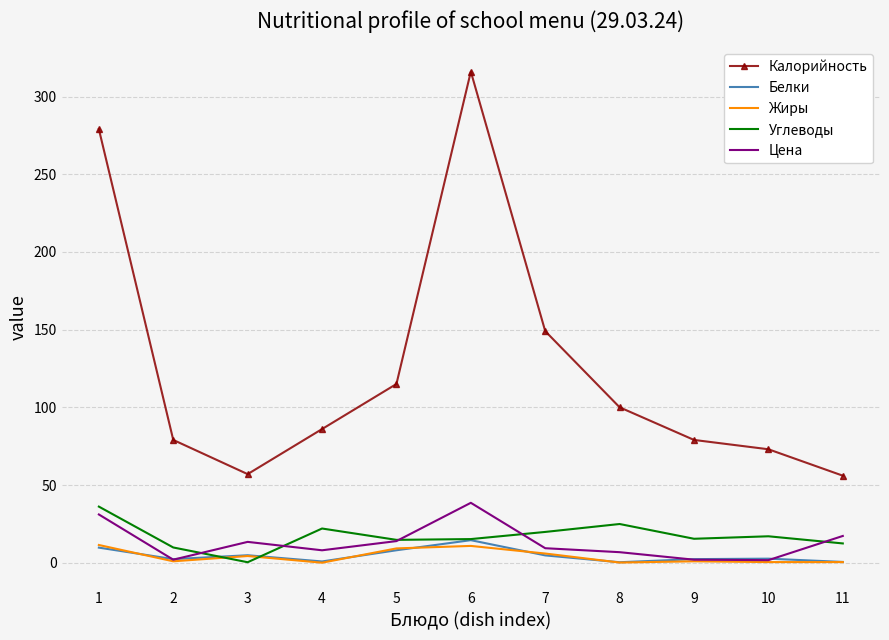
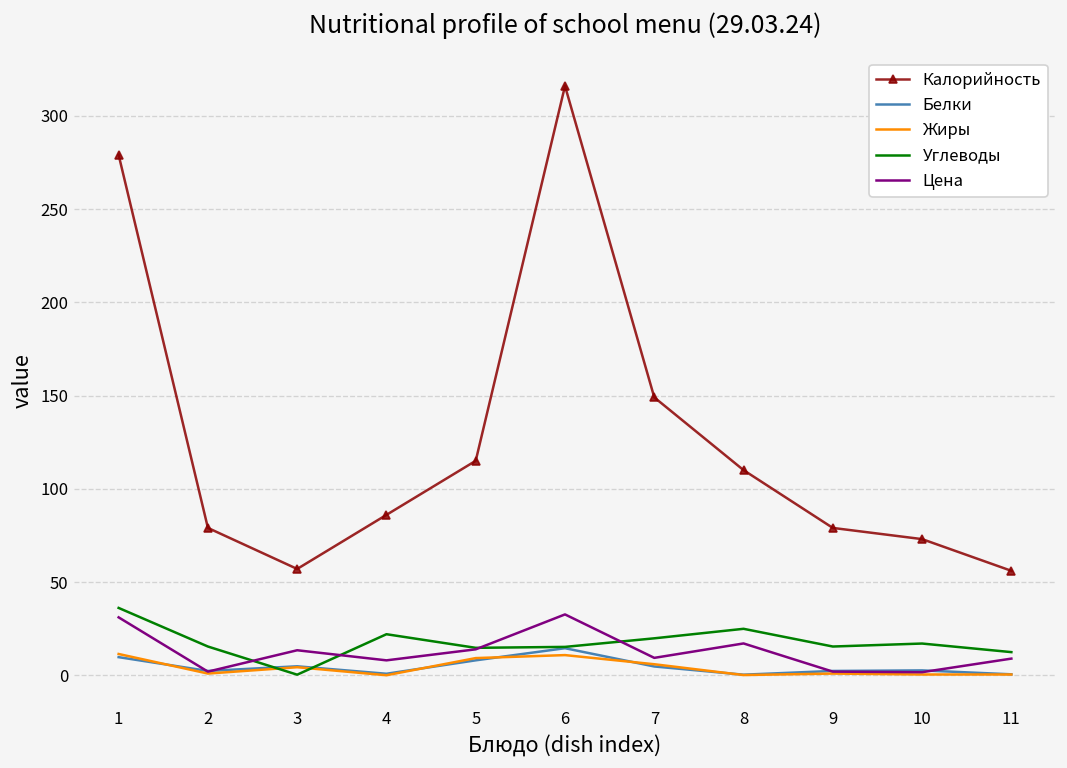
  {
    "Калорийность": {
      "1": 279,
      "2": 79,
      "3": 57,
      "4": 86,
      "5": 115,
      "6": 316,
      "7": 149,
-     "8": 100,
+     "8": 110,
      "9": 79,
      "10": 73,
      "11": 56
    },
    "Белки": {
      "1": 10
    },
    "Жиры": {
      "1": 11,
      "6": 11
    },
    "Углеводы": {
      "1": 36,
-     "2": 10,
+     "2": 15,
      "3": 0,
      "4": 22,
      "7": 20,
      "8": 25,
      "9": 15,
      "10": 17,
      "11": 12
    },
    "Цена": {
      "1": 31,
      "3": 13,
      "4": 8,
-     "6": 39,
+     "6": 33,
      "7": 9,
-     "8": 7,
-     "11": 17
+     "8": 17,
+     "11": 9
    }
  }
